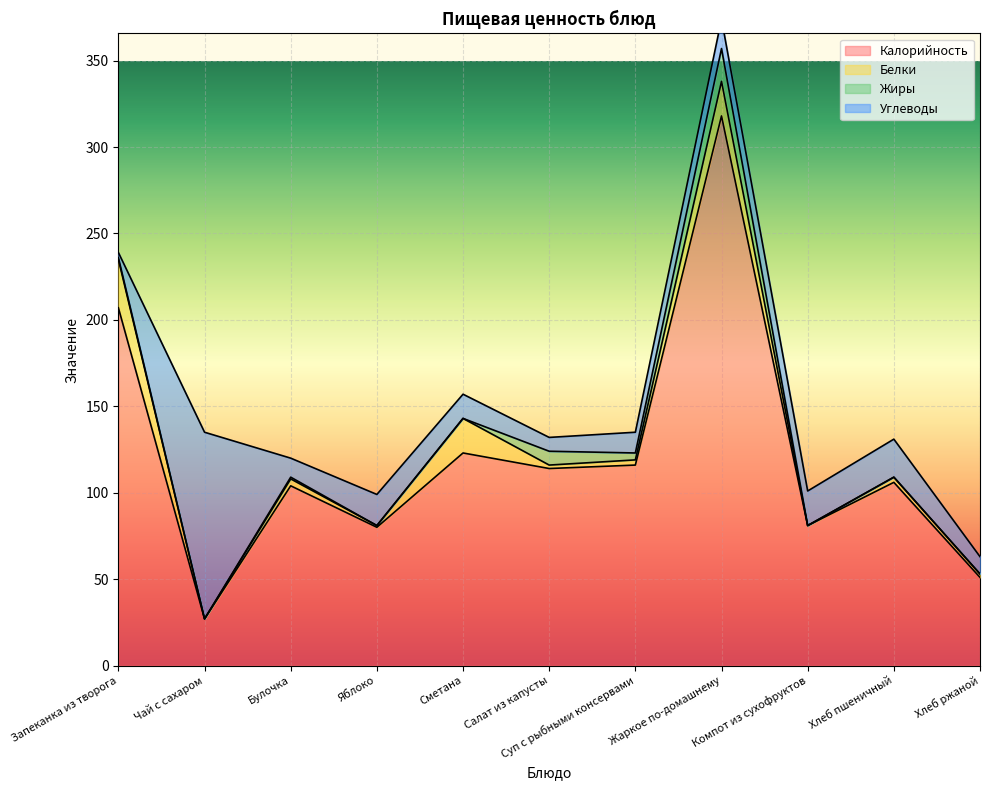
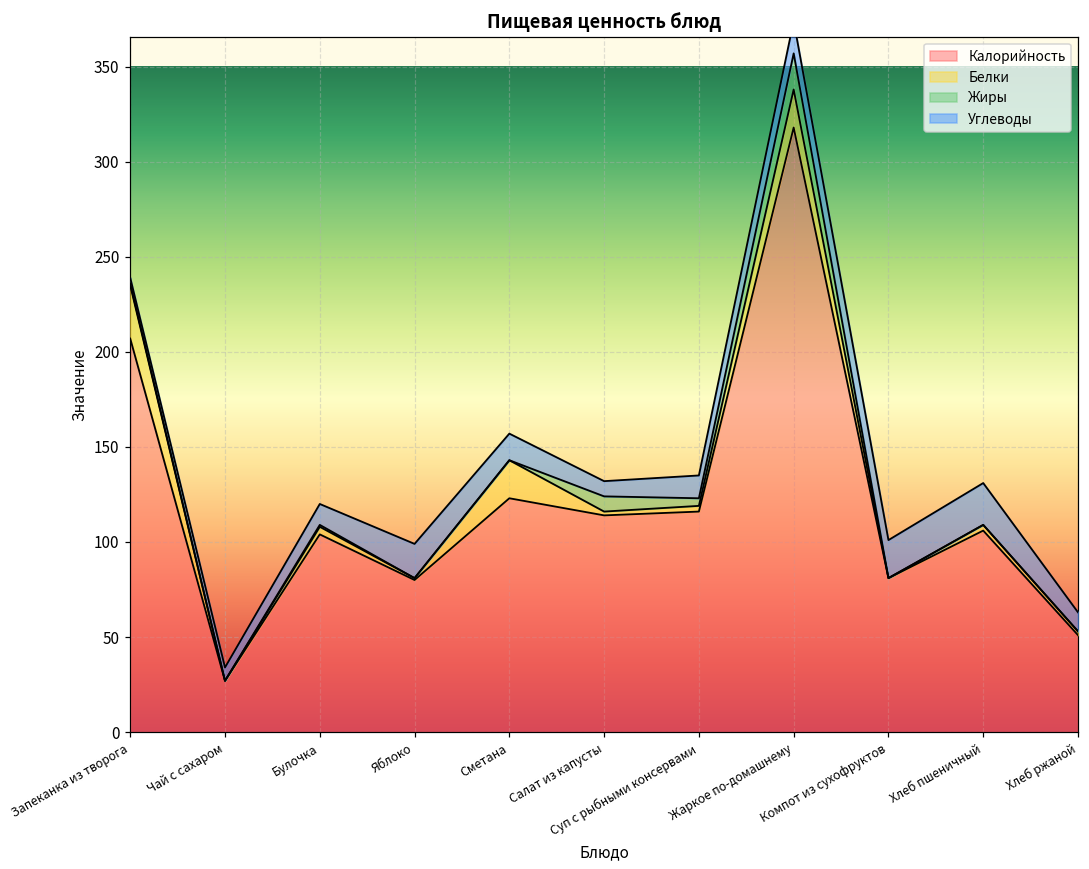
  {
    "Калорийность": {
      "Запеканка из творога": 207,
      "Булочка": 104,
      "Сметана": 123,
      "Салат из капусты": 114,
      "Суп с рыбными консервами": 116,
      "Жаркое по-домашнему": 318,
      "Хлеб пшеничный": 106,
      "Хлеб ржаной": 51
    },
    "Белки": {
      "Салат из капусты": 2,
      "Суп с рыбными консервами": 3,
      "Жаркое по-домашнему": 20
    },
    "Жиры": {
      "Салат из капусты": 8,
      "Суп с рыбными консервами": 4,
      "Жаркое по-домашнему": 19
    },
    "Углеводы": {
      "Запеканка из творога": 3,
-     "Чай с сахаром": 108,
+     "Чай с сахаром": 7,
      "Булочка": 11,
      "Яблоко": 18,
      "Сметана": 14,
      "Салат из капусты": 8,
      "Суп с рыбными консервами": 12,
      "Компот из сухофруктов": 20,
      "Хлеб пшеничный": 22,
      "Хлеб ржаной": 10
    }
  }
